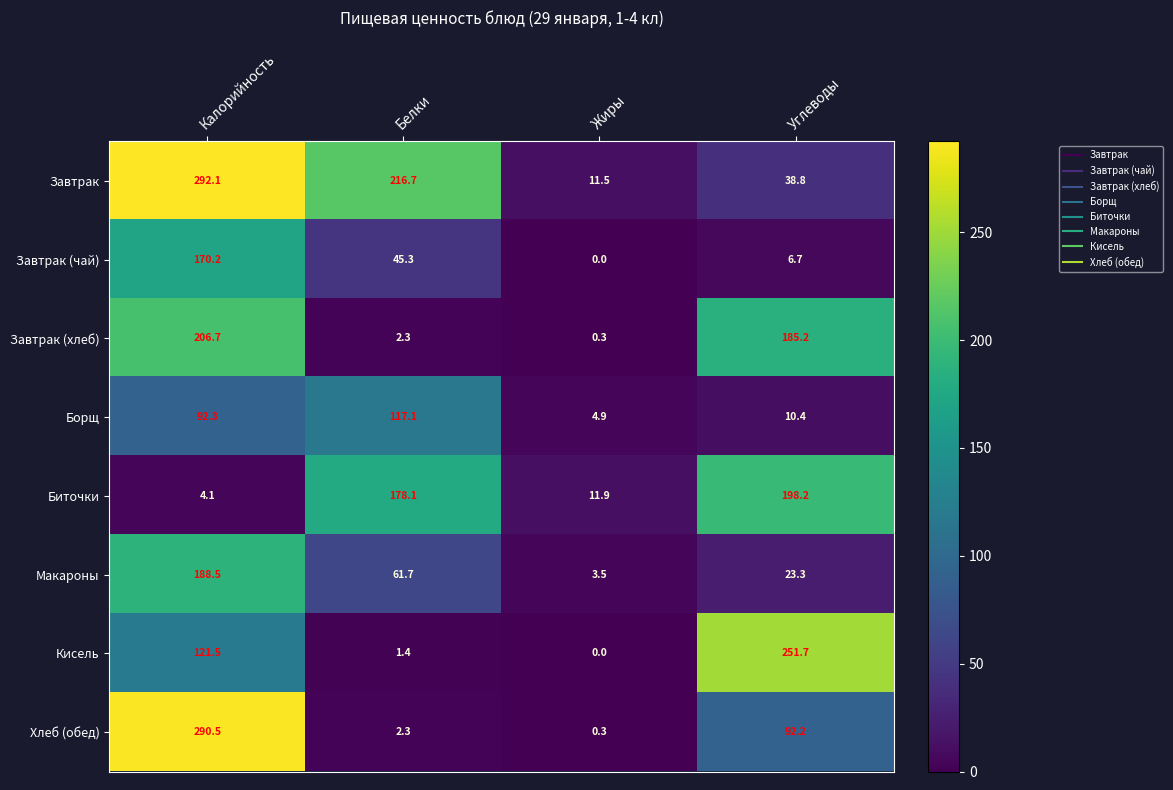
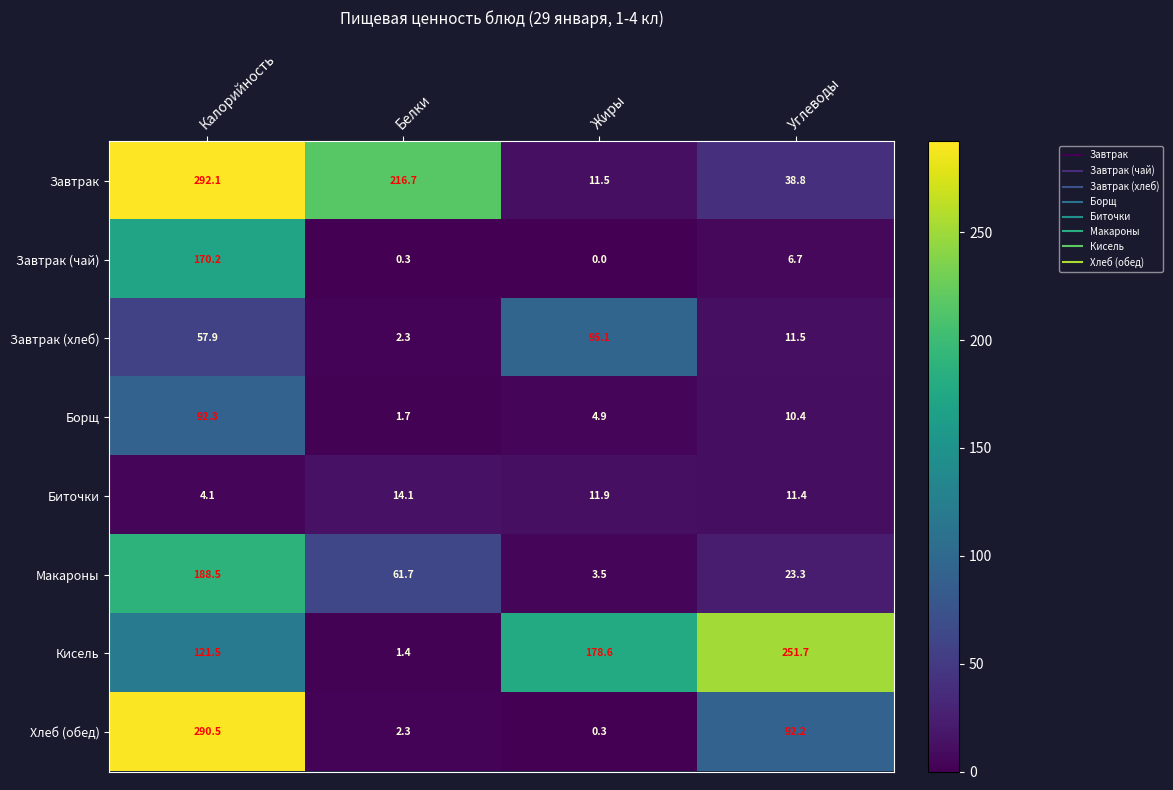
  {
    "Завтрак": {
      "Калорийность": 292.1,
      "Белки": 216.7,
      "Жиры": 11.5,
      "Углеводы": 38.8
    },
    "Завтрак (чай)": {
      "Калорийность": 170.2,
-     "Белки": 45.3,
+     "Белки": 0.3,
      "Жиры": 0.0,
      "Углеводы": 6.7
    },
    "Завтрак (хлеб)": {
-     "Калорийность": 206.7,
+     "Калорийность": 57.9,
      "Белки": 2.3,
-     "Жиры": 0.3,
-     "Углеводы": 185.2
+     "Жиры": 95.1,
+     "Углеводы": 11.5
    },
    "Борщ": {
      "Калорийность": 92.3,
-     "Белки": 117.1,
+     "Белки": 1.7,
      "Жиры": 4.9,
      "Углеводы": 10.4
    },
    "Биточки": {
      "Калорийность": 4.1,
-     "Белки": 178.1,
+     "Белки": 14.1,
      "Жиры": 11.9,
-     "Углеводы": 198.2
+     "Углеводы": 11.4
    },
    "Макароны": {
      "Калорийность": 188.5,
      "Белки": 61.7,
      "Жиры": 3.5,
      "Углеводы": 23.3
    },
    "Кисель": {
      "Калорийность": 121.5,
      "Белки": 1.4,
-     "Жиры": 0.0,
+     "Жиры": 178.6,
      "Углеводы": 251.7
    },
    "Хлеб (обед)": {
      "Калорийность": 290.5,
      "Белки": 2.3,
      "Жиры": 0.3,
      "Углеводы": 92.2
    }
  }
